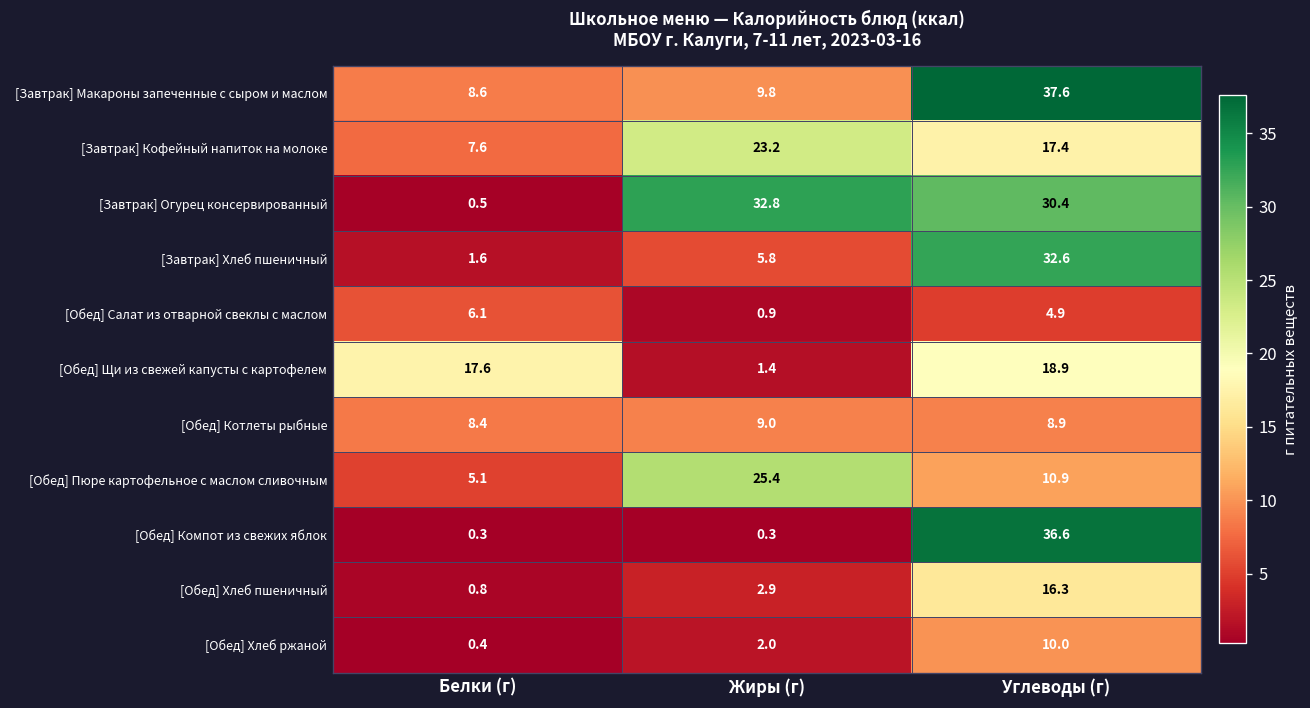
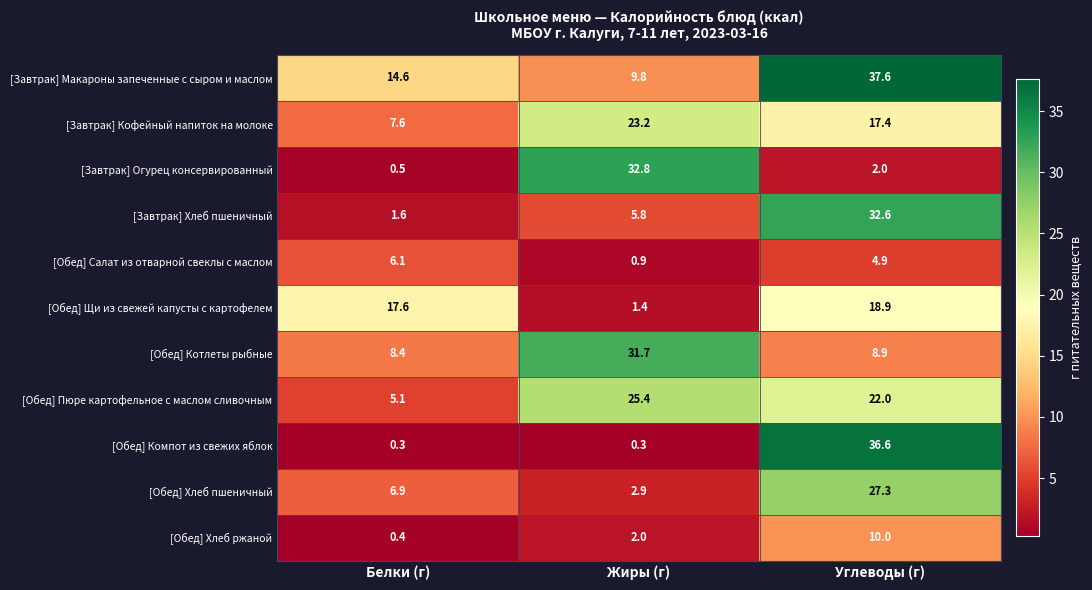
  {
    "[Завтрак] Макароны запеченные с сыром и маслом": {
-     "Белки (г)": 8.6,
+     "Белки (г)": 14.6,
      "Жиры (г)": 9.8,
      "Углеводы (г)": 37.6
    },
    "[Завтрак] Кофейный напиток на молоке": {
      "Белки (г)": 7.6,
      "Жиры (г)": 23.2,
      "Углеводы (г)": 17.4
    },
    "[Завтрак] Огурец консервированный": {
      "Белки (г)": 0.5,
      "Жиры (г)": 32.8,
-     "Углеводы (г)": 30.4
+     "Углеводы (г)": 2.0
    },
    "[Завтрак] Хлеб пшеничный": {
      "Белки (г)": 1.6,
      "Жиры (г)": 5.8,
      "Углеводы (г)": 32.6
    },
    "[Обед] Салат из отварной свеклы с маслом": {
      "Белки (г)": 6.1,
      "Жиры (г)": 0.9,
      "Углеводы (г)": 4.9
    },
    "[Обед] Щи из свежей капусты с картофелем": {
      "Белки (г)": 17.6,
      "Жиры (г)": 1.4,
      "Углеводы (г)": 18.9
    },
    "[Обед] Котлеты рыбные": {
      "Белки (г)": 8.4,
-     "Жиры (г)": 9.0,
+     "Жиры (г)": 31.7,
      "Углеводы (г)": 8.9
    },
    "[Обед] Пюре картофельное с маслом сливочным": {
      "Белки (г)": 5.1,
      "Жиры (г)": 25.4,
-     "Углеводы (г)": 10.9
+     "Углеводы (г)": 22.0
    },
    "[Обед] Компот из свежих яблок": {
      "Белки (г)": 0.3,
      "Жиры (г)": 0.3,
      "Углеводы (г)": 36.6
    },
    "[Обед] Хлеб пшеничный": {
-     "Белки (г)": 0.8,
+     "Белки (г)": 6.9,
      "Жиры (г)": 2.9,
-     "Углеводы (г)": 16.3
+     "Углеводы (г)": 27.3
    },
    "[Обед] Хлеб ржаной": {
      "Белки (г)": 0.4,
      "Жиры (г)": 2.0,
      "Углеводы (г)": 10.0
    }
  }
